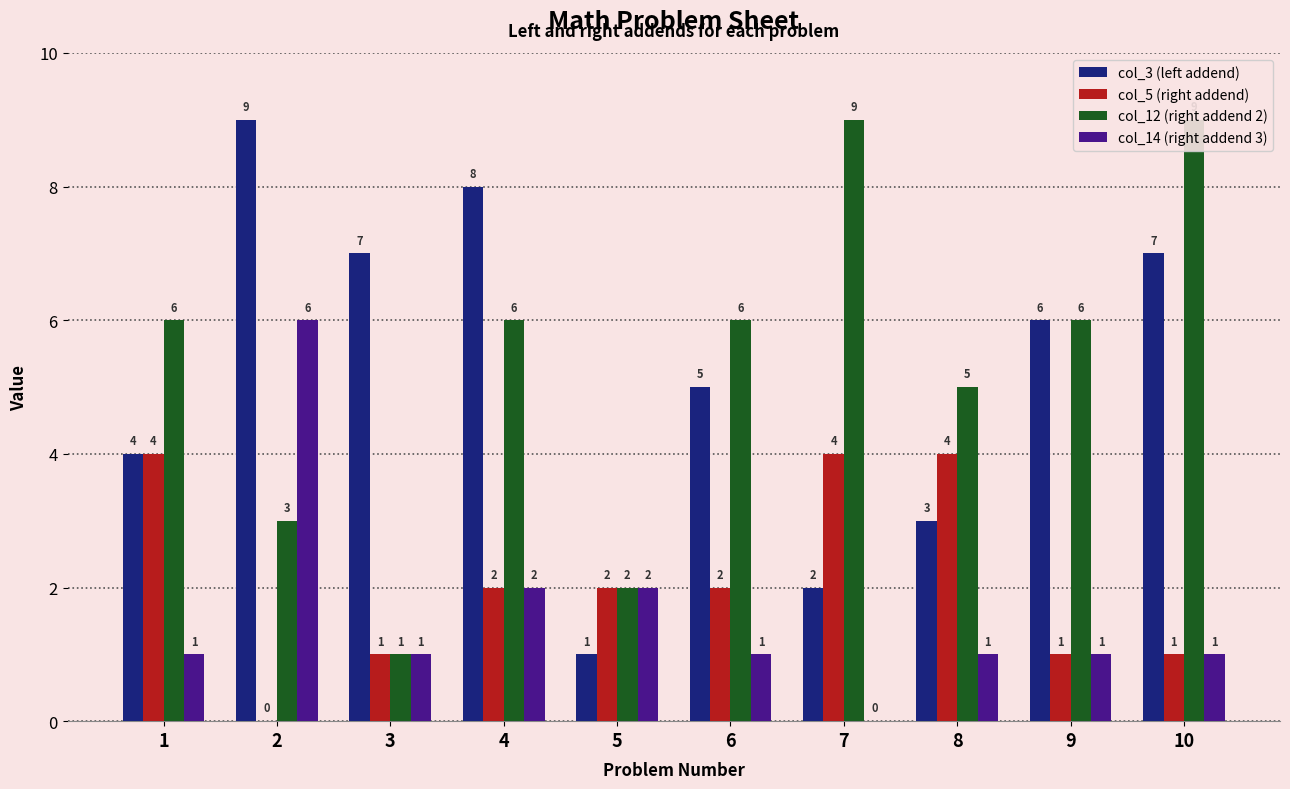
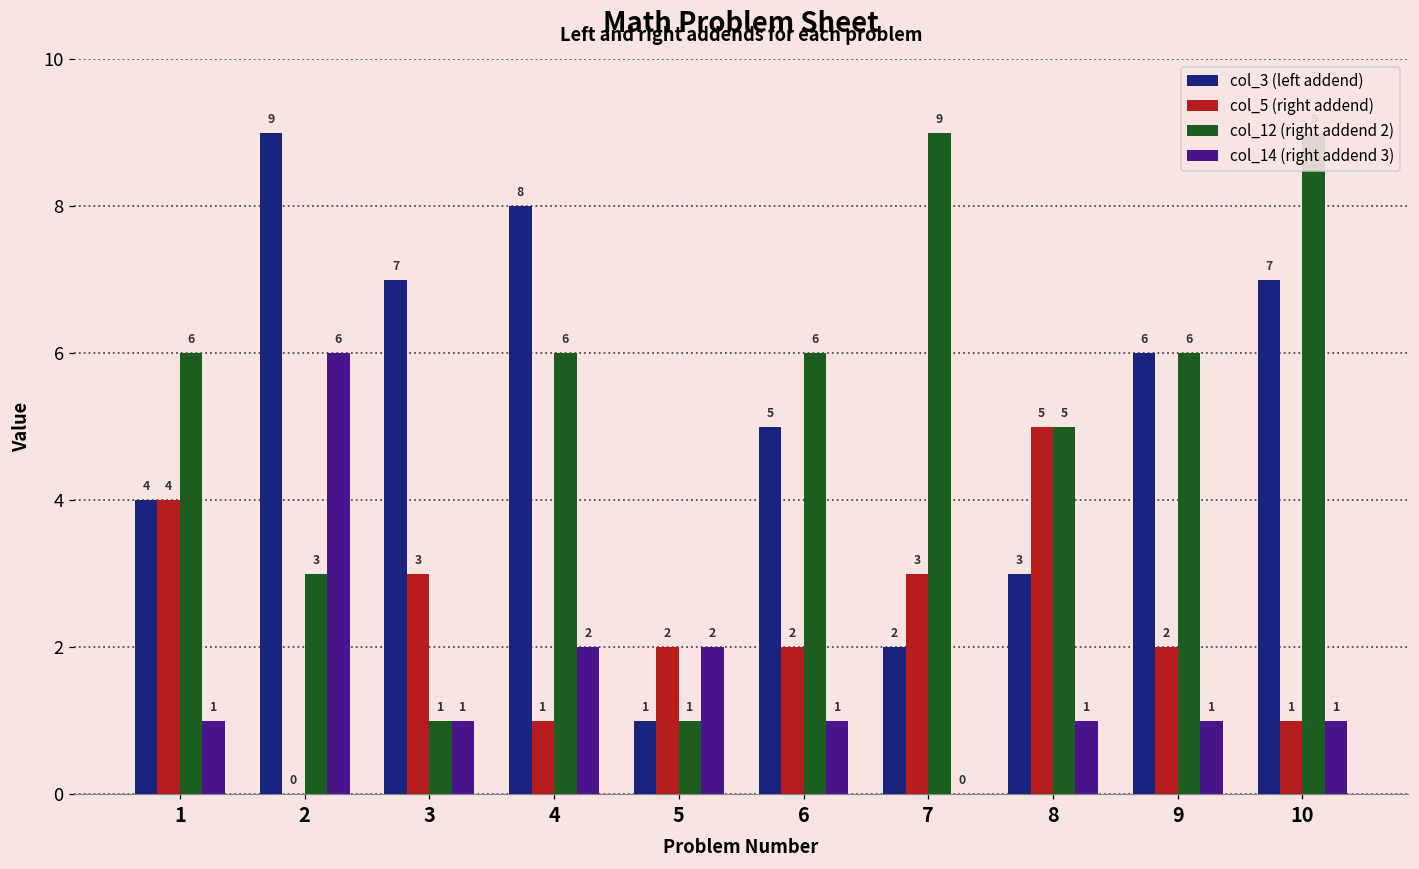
  {
    "col_5 (right addend)": {
      "1": 4,
      "2": 0,
-     "3": 1,
-     "4": 2,
+     "3": 3,
+     "4": 1,
      "5": 2,
      "6": 2,
-     "7": 4,
-     "8": 4,
-     "9": 1,
+     "7": 3,
+     "8": 5,
+     "9": 2,
      "10": 1
    },
    "col_12 (right addend 2)": {
      "1": 6,
      "2": 3,
      "3": 1,
      "4": 6,
-     "5": 2,
+     "5": 1,
      "6": 6,
      "7": 9,
      "8": 5,
      "9": 6
    }
  }
